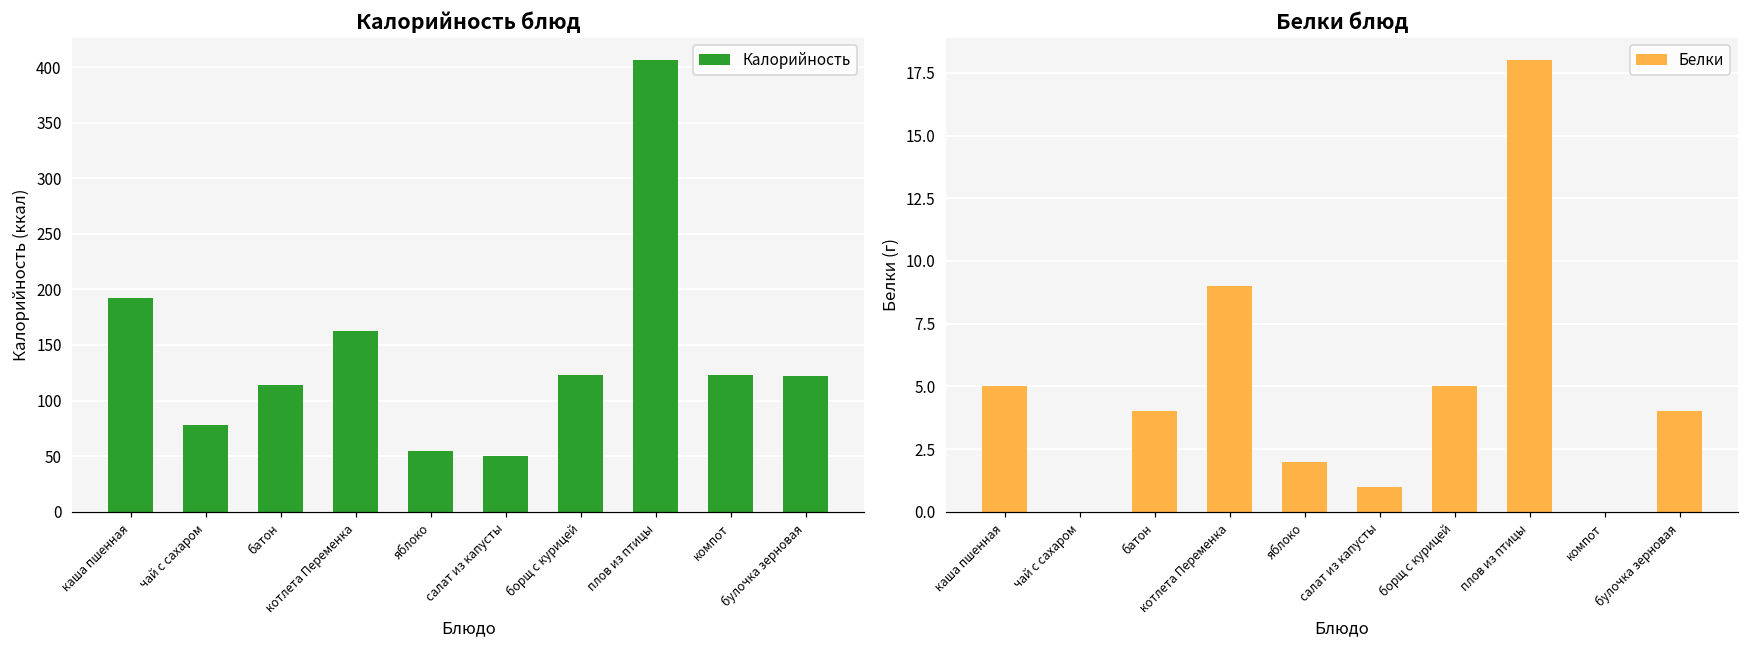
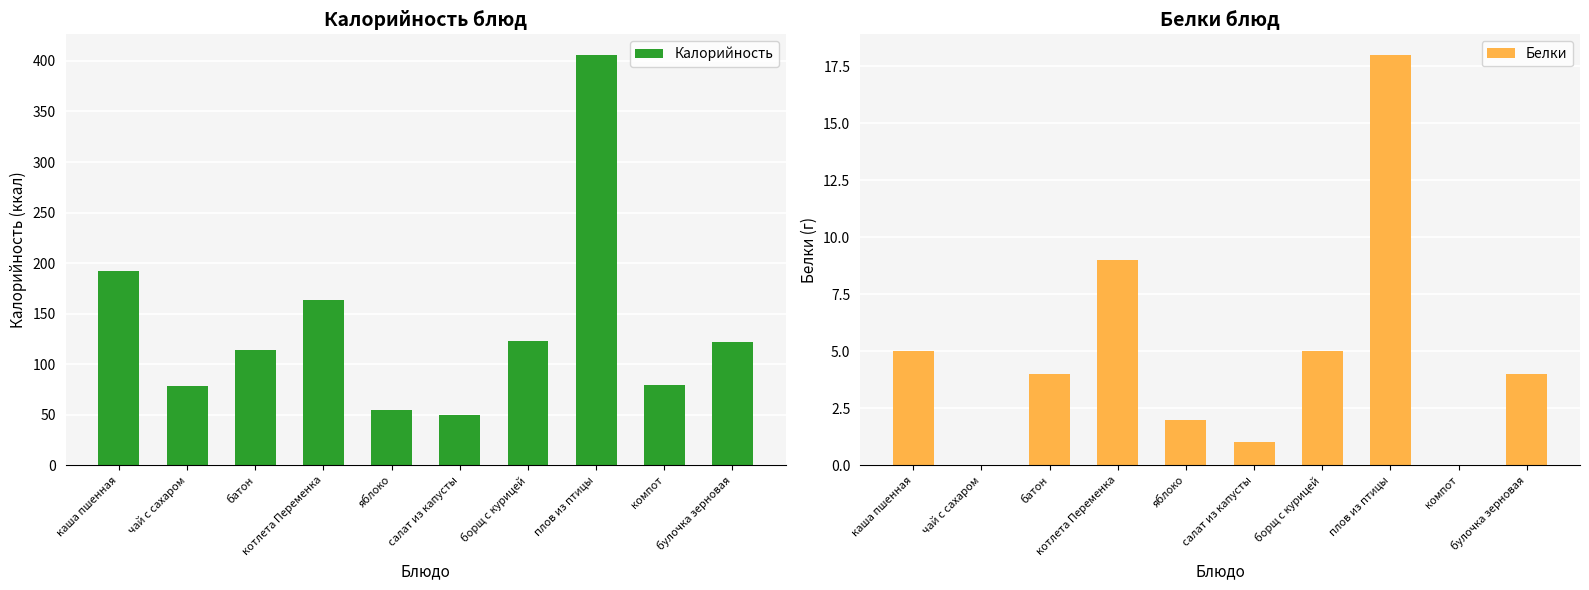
  {
    "Калорийность блюд": {
      "каша пшенная": 192,
      "чай с сахаром": 78,
      "батон": 114,
      "котлета Переменка": 163,
      "яблоко": 55,
      "салат из капусты": 50,
      "борщ с курицей": 123,
      "плов из птицы": 406,
-     "компот": 123,
+     "компот": 79,
      "булочка зерновая": 122
    },
    "Белки блюд": {
      "каша пшенная": 5.0,
      "чай с сахаром": 0.0,
      "батон": 4.0,
      "котлета Переменка": 9.0,
      "яблоко": 2.0,
      "салат из капусты": 1.0,
      "борщ с курицей": 5.0,
      "плов из птицы": 18.0,
      "компот": 0.0,
      "булочка зерновая": 4.0
    }
  }
